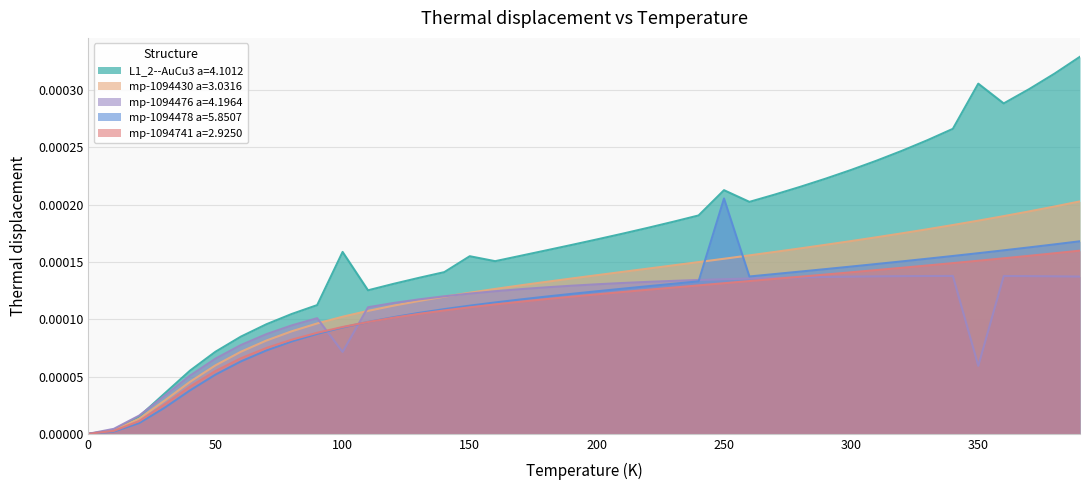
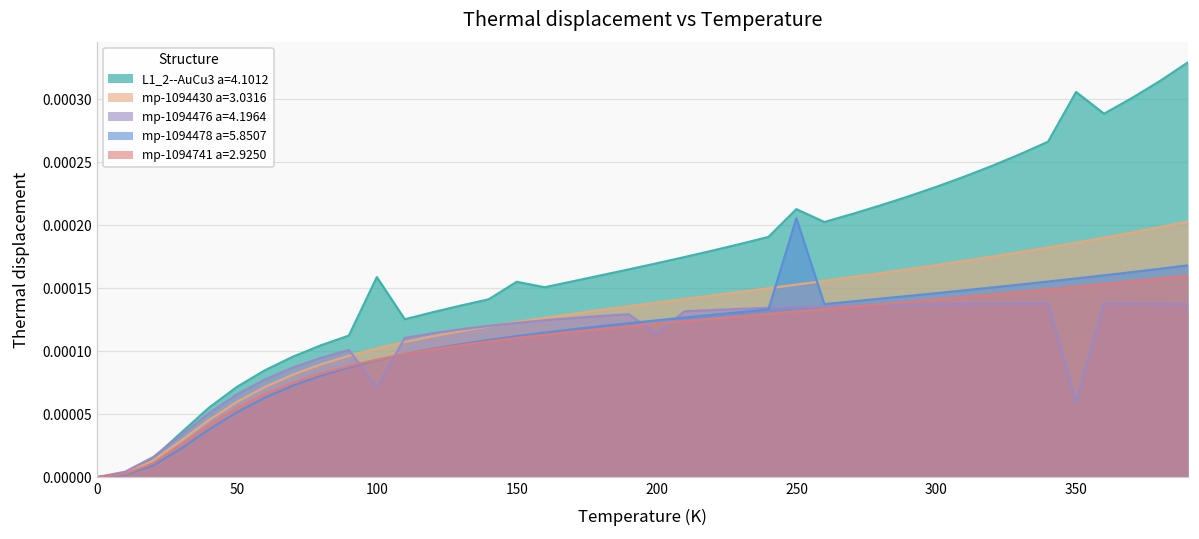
  {
    "L1_2--AuCu3 a=4.1012": {
      "50": 0.000072,
      "100": 0.000159,
      "150": 0.000155,
      "200": 0.000170,
      "250": 0.000213,
      "300": 0.000230,
      "350": 0.000306
    },
    "mp-1094476 a=4.1964": {
      "50": 0.000066,
      "100": 0.000072,
-     "200": 0.000131,
+     "200": 0.000114,
      "250": 0.000135,
      "300": 0.000137,
      "350": 0.000059
    },
    "mp-1094478 a=5.8507": {
      "50": 0.000052,
      "200": 0.000124,
      "250": 0.000205,
      "300": 0.000146,
      "350": 0.000158
    }
  }
